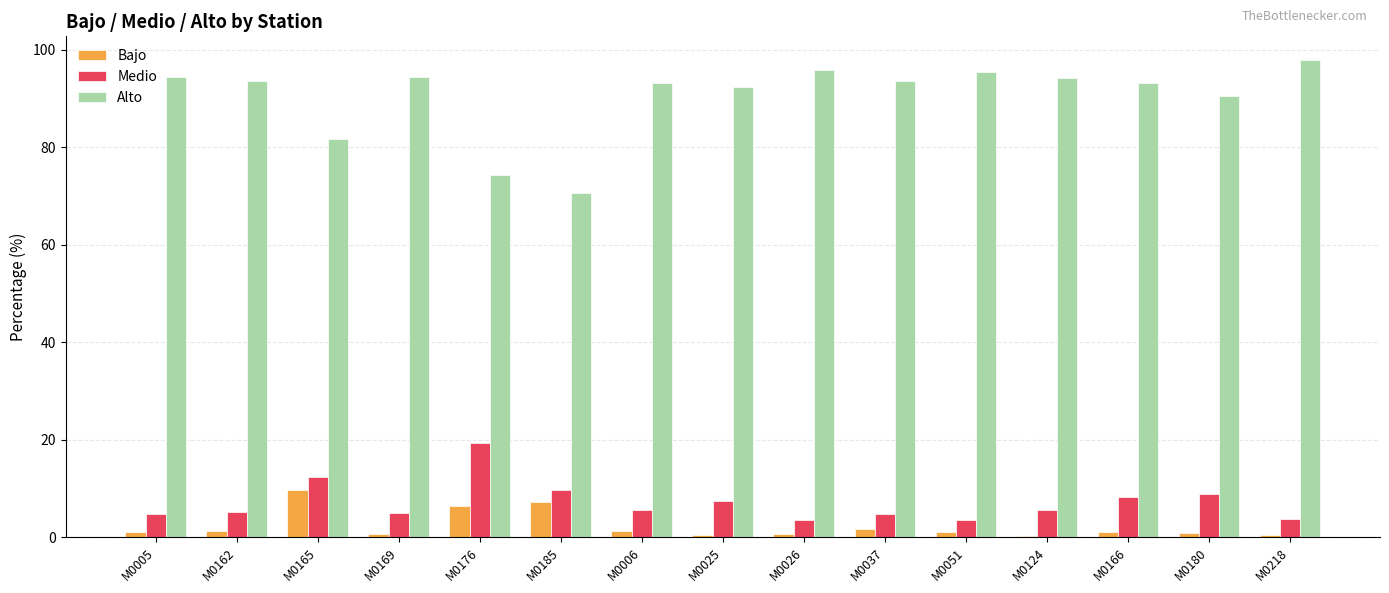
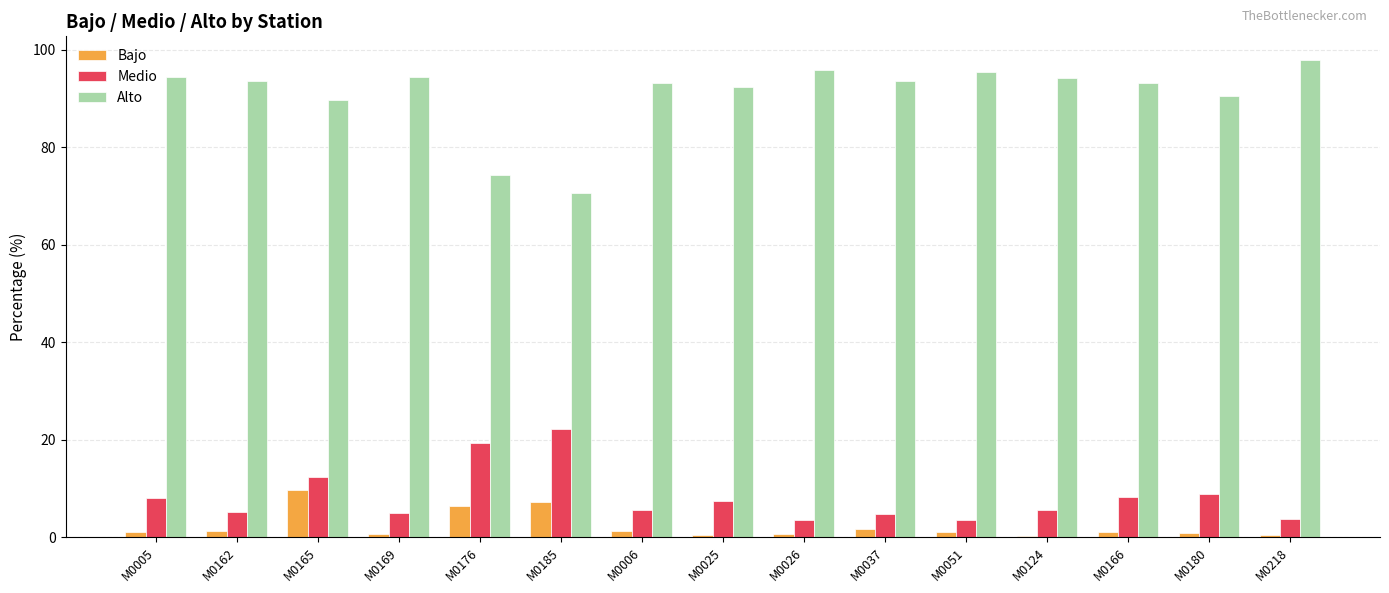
  {
    "Bajo": {
      "M0005": 1,
      "M0162": 1,
      "M0165": 10,
      "M0169": 1,
      "M0176": 6,
      "M0185": 7,
      "M0006": 1,
      "M0026": 1,
      "M0037": 2,
      "M0051": 1,
      "M0166": 1,
      "M0180": 1
    },
    "Medio": {
-     "M0005": 5,
+     "M0005": 8,
      "M0162": 5,
      "M0165": 12,
      "M0169": 5,
      "M0176": 19,
-     "M0185": 10,
+     "M0185": 22,
      "M0006": 6,
      "M0025": 7,
      "M0026": 4,
      "M0037": 5,
      "M0051": 3,
      "M0124": 5,
      "M0166": 8,
      "M0180": 9,
      "M0218": 4
    },
    "Alto": {
      "M0005": 94,
      "M0162": 94,
-     "M0165": 82,
+     "M0165": 90,
      "M0169": 94,
      "M0176": 74,
      "M0185": 71,
      "M0006": 93,
      "M0025": 92,
      "M0026": 96,
      "M0037": 93,
      "M0051": 95,
      "M0124": 94,
      "M0166": 93,
      "M0180": 90,
      "M0218": 98
    }
  }
